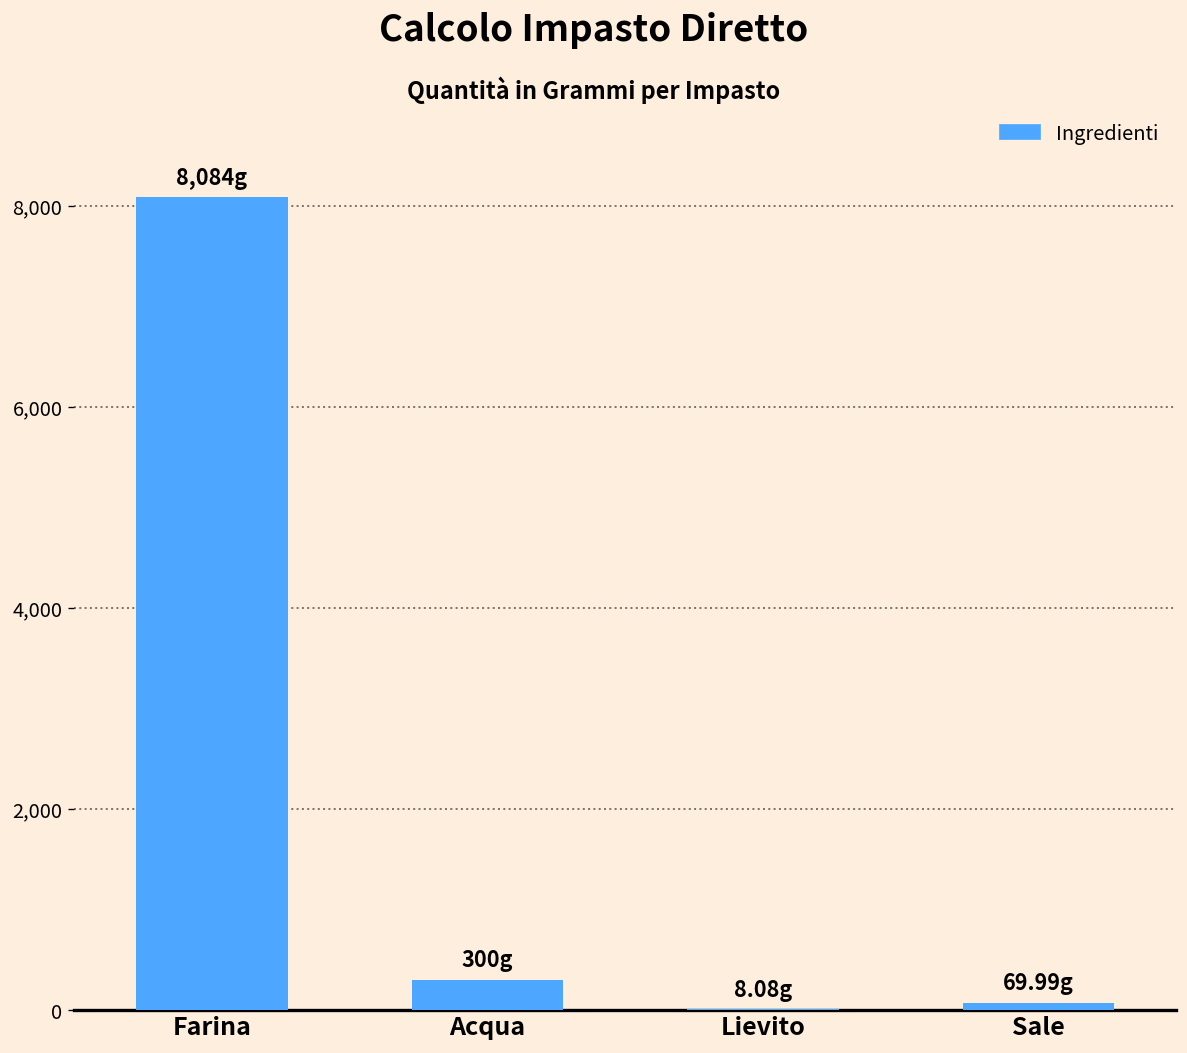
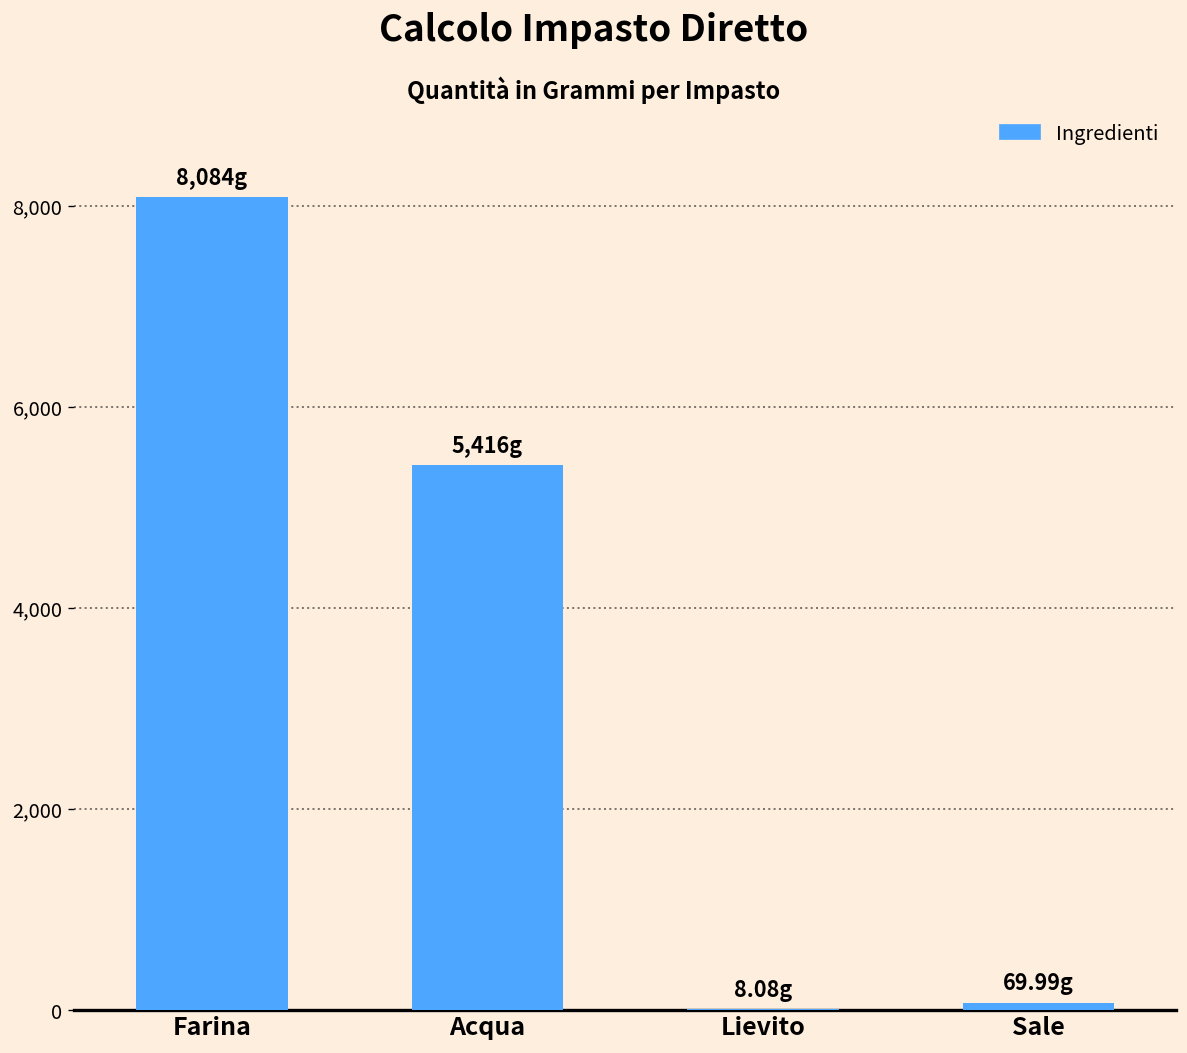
  {
    "Farina": "8,084g",
-   "Acqua": "300g",
+   "Acqua": "5,416g",
    "Lievito": "8.08g",
    "Sale": "69.99g"
  }
